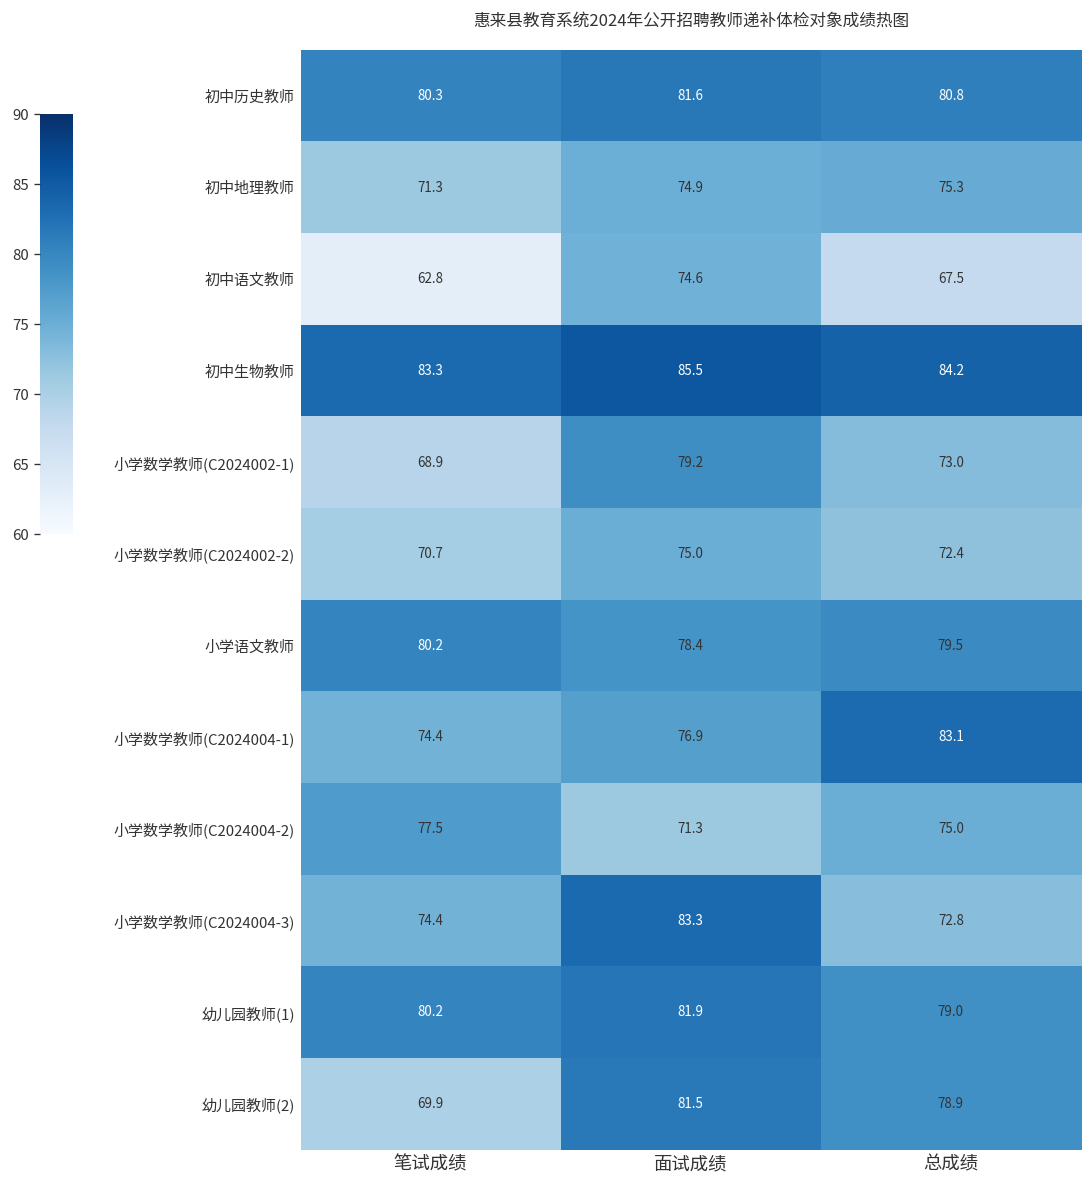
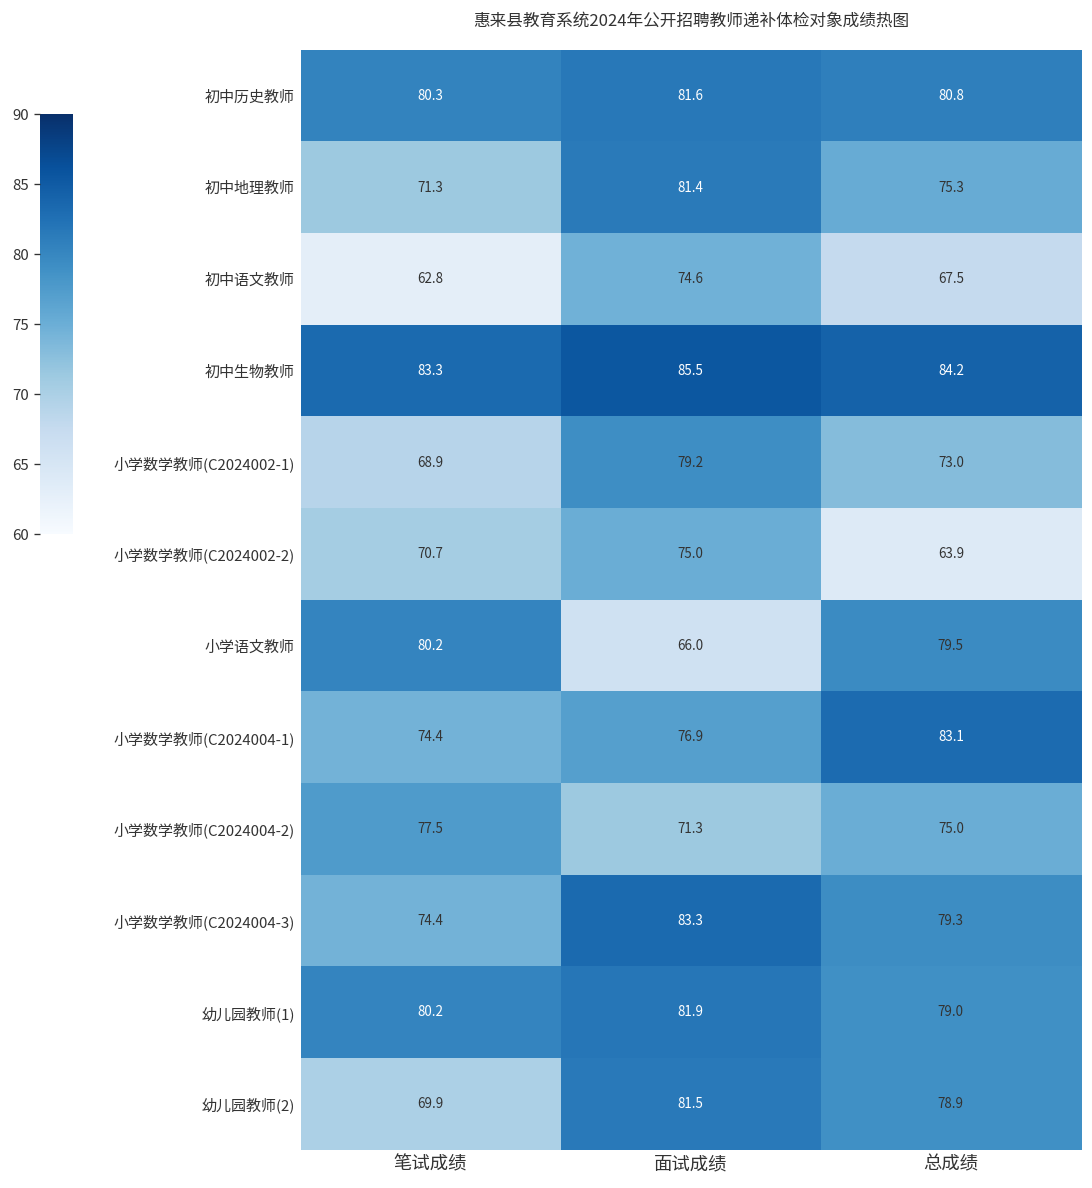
  {
    "初中历史教师": {
      "笔试成绩": 80.3,
      "面试成绩": 81.6,
      "总成绩": 80.8
    },
    "初中地理教师": {
      "笔试成绩": 71.3,
-     "面试成绩": 74.9,
+     "面试成绩": 81.4,
      "总成绩": 75.3
    },
    "初中语文教师": {
      "笔试成绩": 62.8,
      "面试成绩": 74.6,
      "总成绩": 67.5
    },
    "初中生物教师": {
      "笔试成绩": 83.3,
      "面试成绩": 85.5,
      "总成绩": 84.2
    },
    "小学数学教师(C2024002-1)": {
      "笔试成绩": 68.9,
      "面试成绩": 79.2,
      "总成绩": 73.0
    },
    "小学数学教师(C2024002-2)": {
      "笔试成绩": 70.7,
      "面试成绩": 75.0,
-     "总成绩": 72.4
+     "总成绩": 63.9
    },
    "小学语文教师": {
      "笔试成绩": 80.2,
-     "面试成绩": 78.4,
+     "面试成绩": 66.0,
      "总成绩": 79.5
    },
    "小学数学教师(C2024004-1)": {
      "笔试成绩": 74.4,
      "面试成绩": 76.9,
      "总成绩": 83.1
    },
    "小学数学教师(C2024004-2)": {
      "笔试成绩": 77.5,
      "面试成绩": 71.3,
      "总成绩": 75.0
    },
    "小学数学教师(C2024004-3)": {
      "笔试成绩": 74.4,
      "面试成绩": 83.3,
-     "总成绩": 72.8
+     "总成绩": 79.3
    },
    "幼儿园教师(1)": {
      "笔试成绩": 80.2,
      "面试成绩": 81.9,
      "总成绩": 79.0
    },
    "幼儿园教师(2)": {
      "笔试成绩": 69.9,
      "面试成绩": 81.5,
      "总成绩": 78.9
    }
  }
